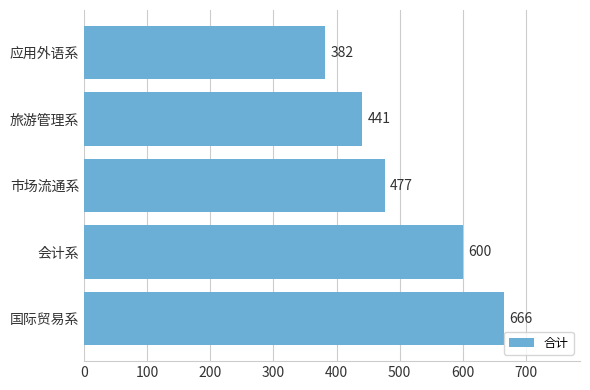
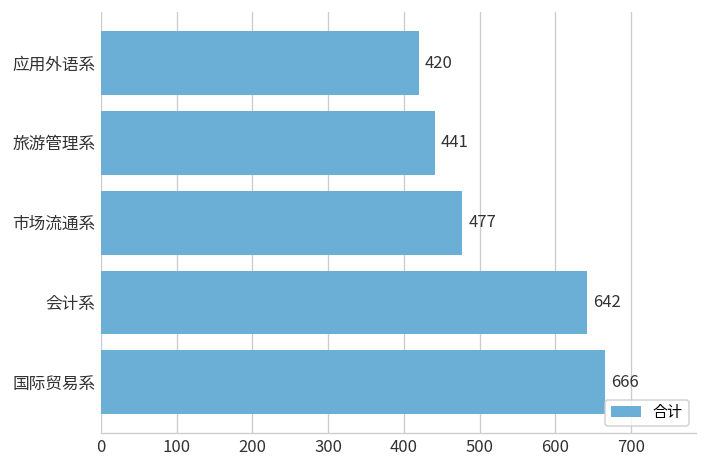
  {
-   "应用外语系": 382,
+   "应用外语系": 420,
    "旅游管理系": 441,
    "市场流通系": 477,
-   "会计系": 600,
+   "会计系": 642,
    "国际贸易系": 666
  }
